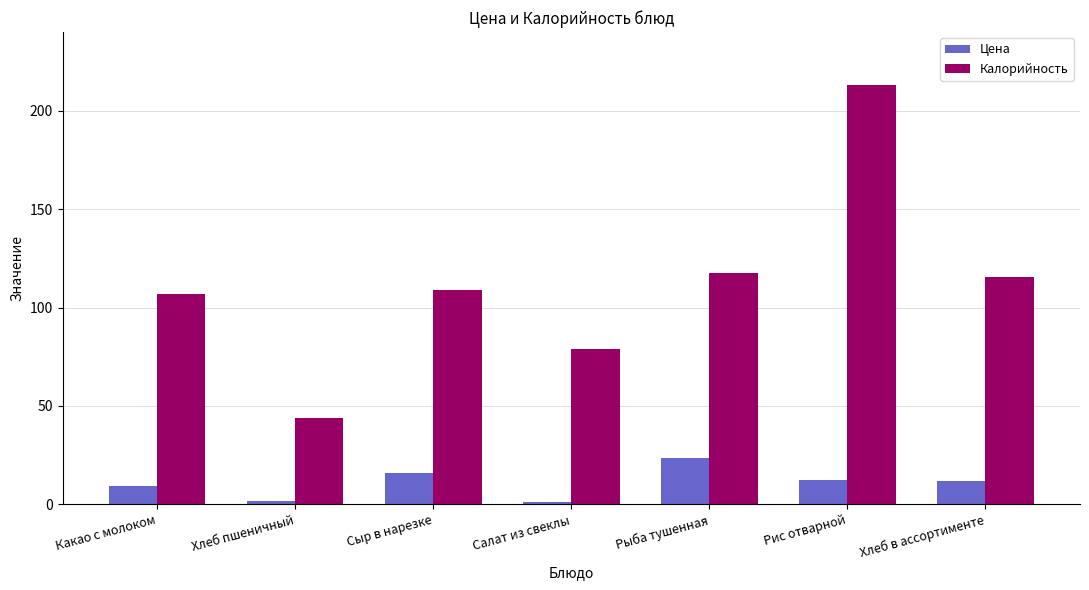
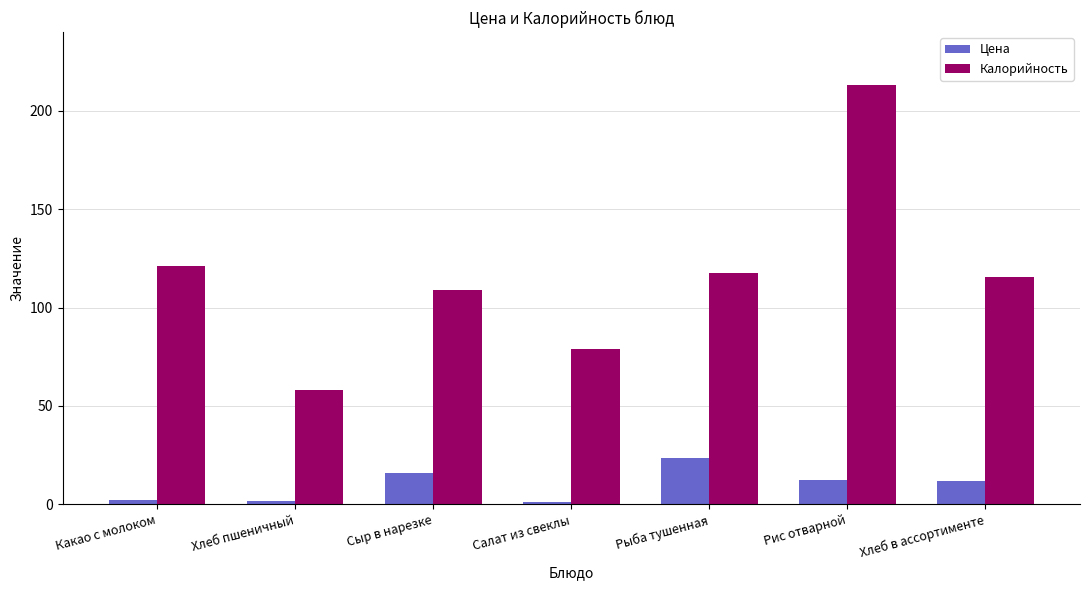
  {
    "Цена": {
-     "Какао с молоком": 9,
+     "Какао с молоком": 2,
      "Хлеб пшеничный": 2,
      "Сыр в нарезке": 16,
      "Рыба тушенная": 23,
      "Рис отварной": 12,
      "Хлеб в ассортименте": 12
    },
    "Калорийность": {
-     "Какао с молоком": 107,
-     "Хлеб пшеничный": 44,
+     "Какао с молоком": 121,
+     "Хлеб пшеничный": 58,
      "Сыр в нарезке": 109,
      "Салат из свеклы": 79,
      "Рыба тушенная": 118,
      "Рис отварной": 213,
      "Хлеб в ассортименте": 116
    }
  }
